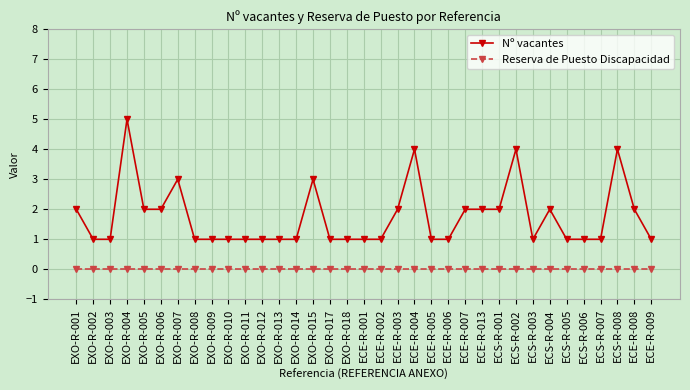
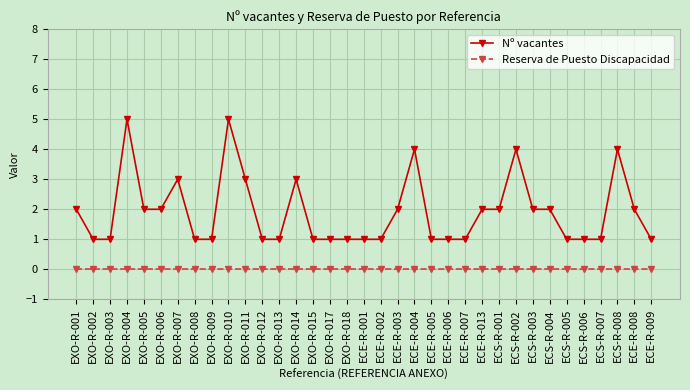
  {
    "Nº vacantes": {
      "EXO-R-001": 2,
      "EXO-R-002": 1,
      "EXO-R-003": 1,
      "EXO-R-004": 5,
      "EXO-R-005": 2,
      "EXO-R-006": 2,
      "EXO-R-007": 3,
      "EXO-R-008": 1,
      "EXO-R-009": 1,
-     "EXO-R-010": 1,
-     "EXO-R-011": 1,
+     "EXO-R-010": 5,
+     "EXO-R-011": 3,
      "EXO-R-012": 1,
      "EXO-R-013": 1,
-     "EXO-R-014": 1,
-     "EXO-R-015": 3,
+     "EXO-R-014": 3,
+     "EXO-R-015": 1,
      "EXO-R-017": 1,
      "EXO-R-018": 1,
      "ECE-R-001": 1,
      "ECE-R-002": 1,
      "ECE-R-003": 2,
      "ECE-R-004": 4,
      "ECE-R-005": 1,
      "ECE-R-006": 1,
-     "ECE-R-007": 2,
+     "ECE-R-007": 1,
      "ECE-R-013": 2,
      "ECS-R-001": 2,
      "ECS-R-002": 4,
-     "ECS-R-003": 1,
+     "ECS-R-003": 2,
      "ECS-R-004": 2,
      "ECS-R-005": 1,
      "ECS-R-006": 1,
      "ECS-R-007": 1,
      "ECS-R-008": 4,
      "ECE-R-008": 2,
      "ECE-R-009": 1
    },
    "Reserva de Puesto Discapacidad": {
      "EXO-R-001": 0,
      "EXO-R-002": 0,
      "EXO-R-003": 0,
      "EXO-R-004": 0,
      "EXO-R-005": 0,
      "EXO-R-006": 0,
      "EXO-R-007": 0,
      "EXO-R-008": 0,
      "EXO-R-009": 0,
      "EXO-R-010": 0,
      "EXO-R-011": 0,
      "EXO-R-012": 0,
      "EXO-R-013": 0,
      "EXO-R-014": 0,
      "EXO-R-015": 0,
      "EXO-R-017": 0,
      "EXO-R-018": 0,
      "ECE-R-001": 0,
      "ECE-R-002": 0,
      "ECE-R-003": 0,
      "ECE-R-004": 0,
      "ECE-R-005": 0,
      "ECE-R-006": 0,
      "ECE-R-007": 0,
      "ECE-R-013": 0,
      "ECS-R-001": 0,
      "ECS-R-002": 0,
      "ECS-R-003": 0,
      "ECS-R-004": 0,
      "ECS-R-005": 0,
      "ECS-R-006": 0,
      "ECS-R-007": 0,
      "ECS-R-008": 0,
      "ECE-R-008": 0,
      "ECE-R-009": 0
    }
  }
